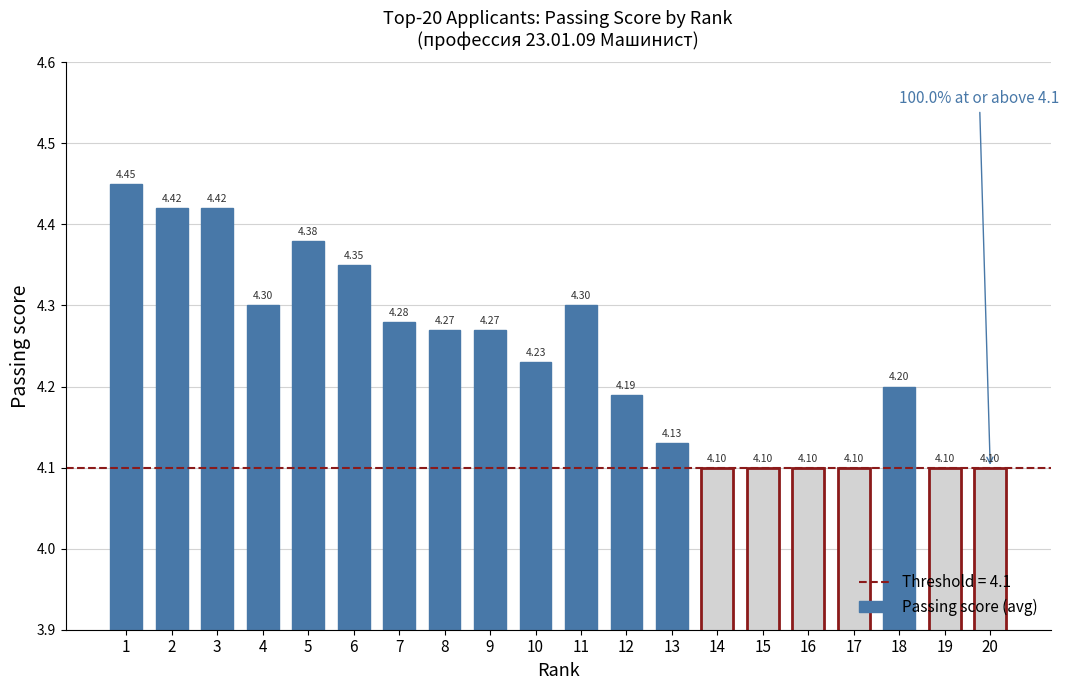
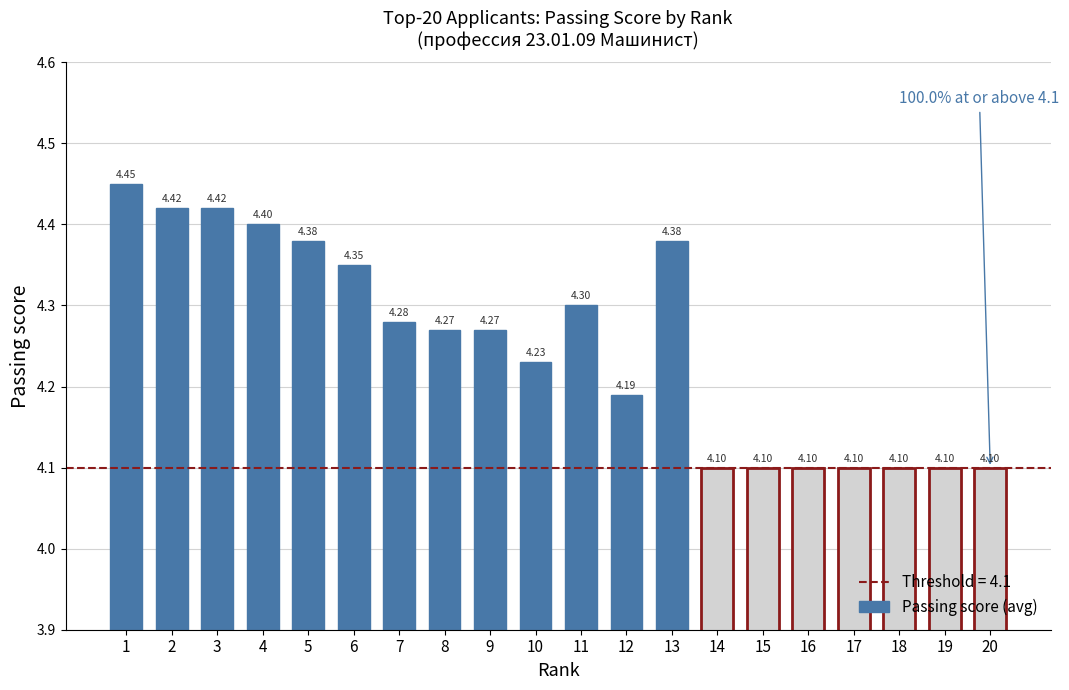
  {
    "1": 4.45,
    "2": 4.42,
    "3": 4.42,
-   "4": 4.30,
+   "4": 4.40,
    "5": 4.38,
    "6": 4.35,
    "7": 4.28,
    "8": 4.27,
    "9": 4.27,
    "10": 4.23,
    "11": 4.30,
    "12": 4.19,
-   "13": 4.13,
+   "13": 4.38,
    "14": 4.10,
    "15": 4.10,
    "16": 4.10,
    "17": 4.10,
-   "18": 4.20,
+   "18": 4.10,
    "19": 4.1,
    "20": 4.1
  }
